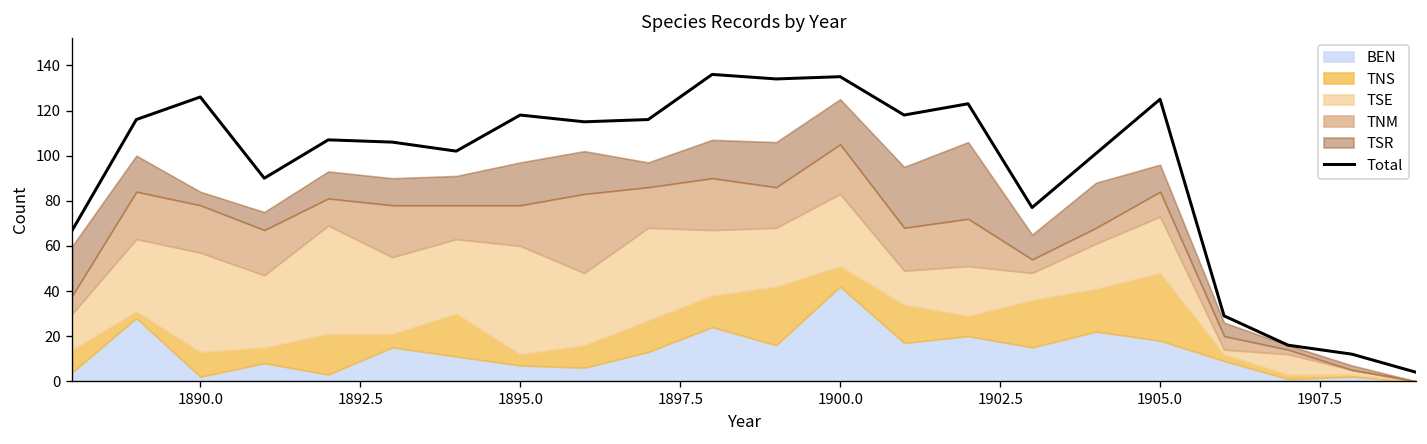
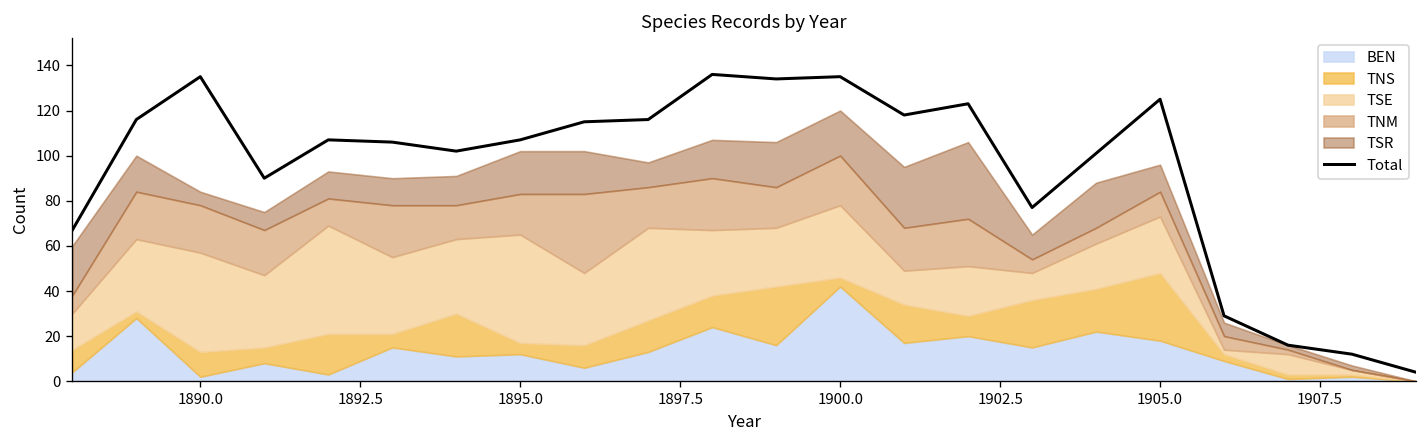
  {
    "Total": {
-     "1890.0": 126,
-     "1895.0": 118,
+     "1890.0": 135,
+     "1895.0": 107,
      "1900.0": 135,
      "1905.0": 125
    },
    "BEN": {
      "1890.0": 2,
-     "1895.0": 7,
+     "1895.0": 12,
      "1900.0": 42,
      "1905.0": 18
    },
    "TNS": {
      "1890.0": 11,
      "1895.0": 5,
-     "1900.0": 9,
+     "1900.0": 4,
      "1905.0": 30
    }
  }
